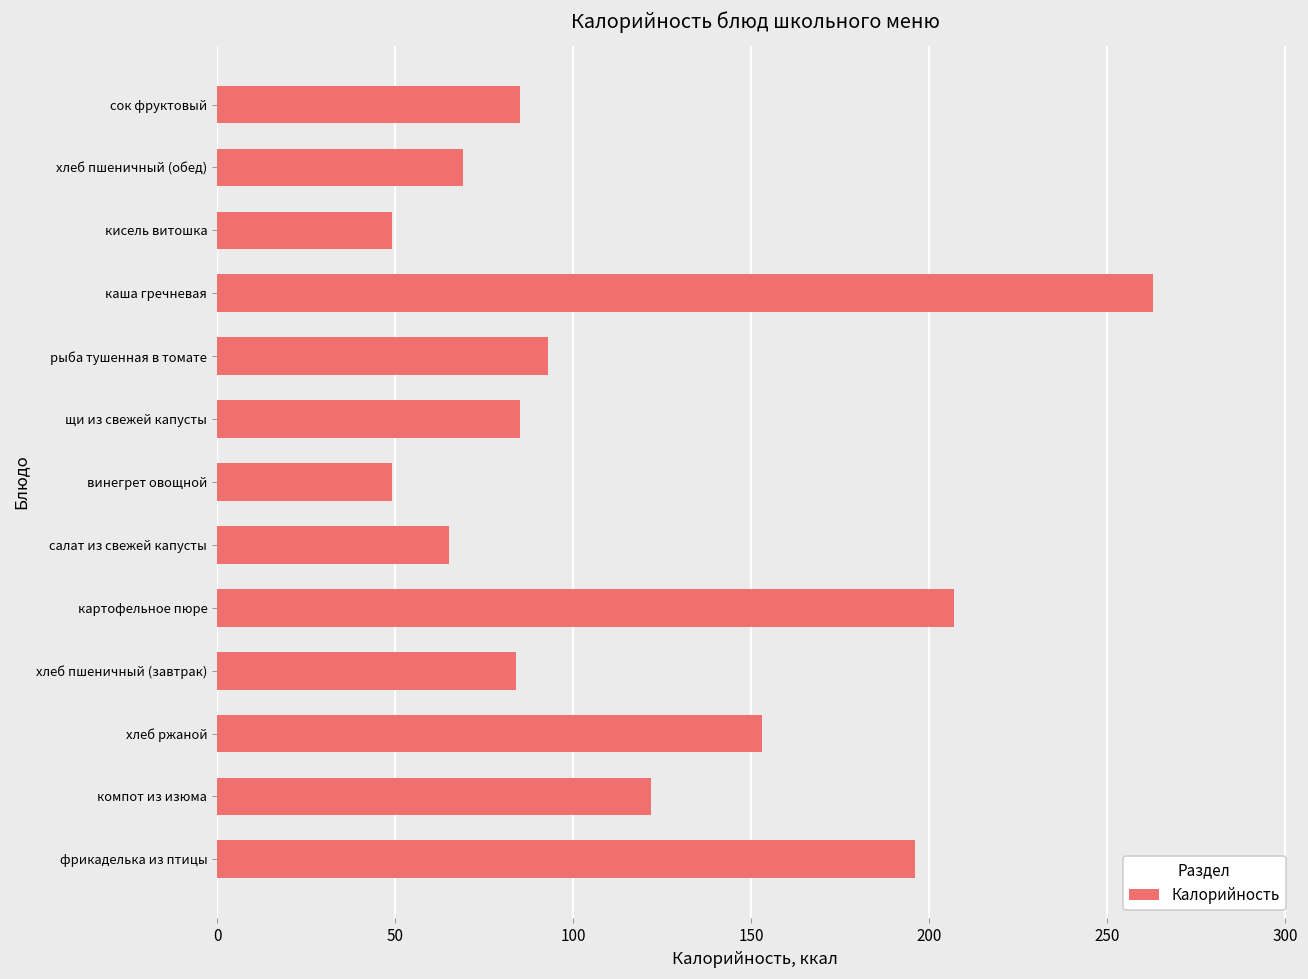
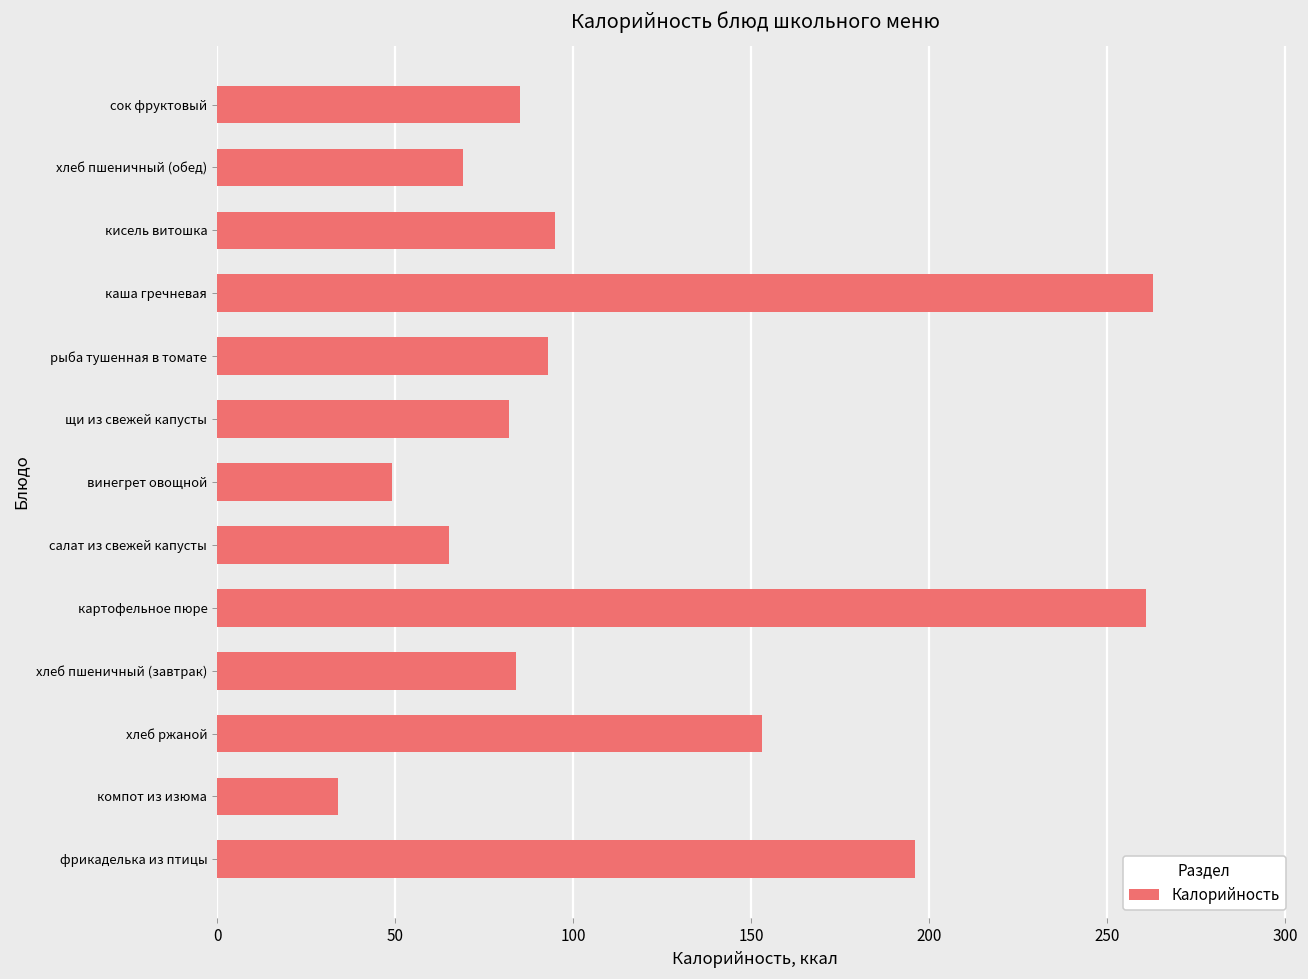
  {
    "сок фруктовый": 85,
    "хлеб пшеничный (обед)": 69,
-   "кисель витошка": 49,
+   "кисель витошка": 95,
    "каша гречневая": 263,
    "рыба тушенная в томате": 93,
-   "щи из свежей капусты": 85,
+   "щи из свежей капусты": 82,
    "винегрет овощной": 49,
    "салат из свежей капусты": 65,
-   "картофельное пюре": 207,
+   "картофельное пюре": 261,
    "хлеб пшеничный (завтрак)": 84,
    "хлеб ржаной": 153,
-   "компот из изюма": 122,
+   "компот из изюма": 34,
    "фрикаделька из птицы": 196
  }
